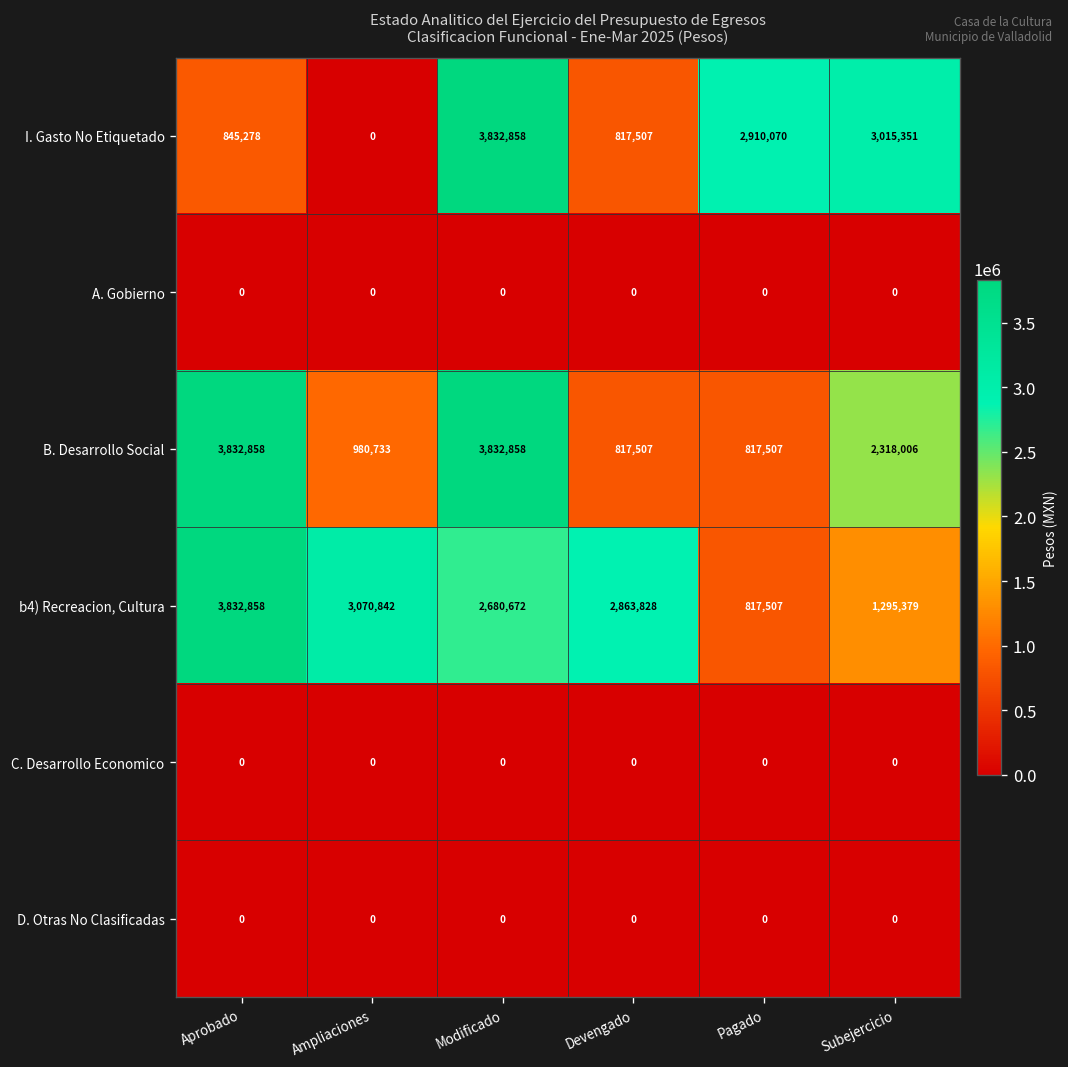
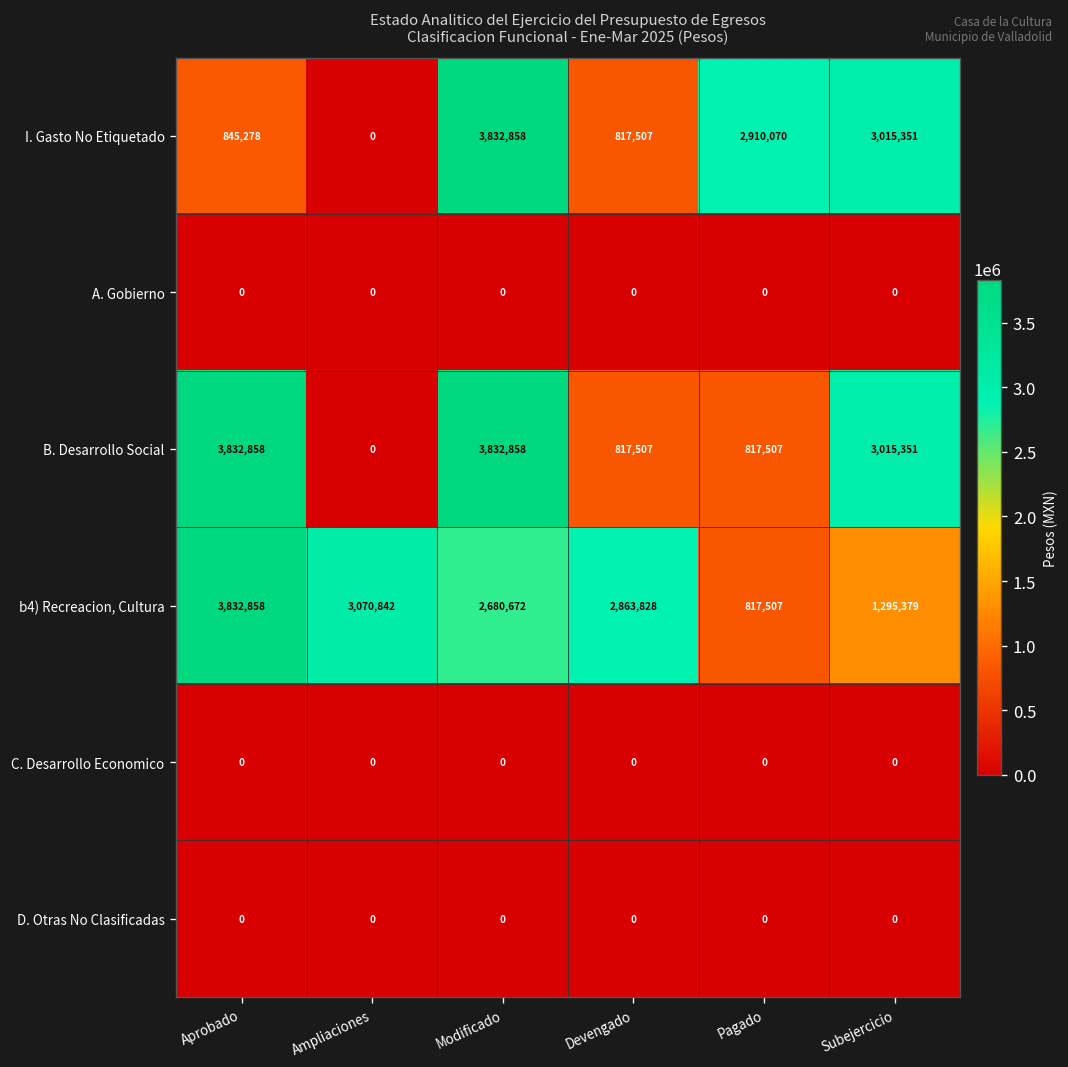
  {
    "I. Gasto No Etiquetado": {
      "Aprobado": "845,278",
      "Ampliaciones": "0",
      "Modificado": "3,832,858",
      "Devengado": "817,507",
      "Pagado": "2,910,070",
      "Subejercicio": "3,015,351"
    },
    "A. Gobierno": {
      "Aprobado": "0",
      "Ampliaciones": "0",
      "Modificado": "0",
      "Devengado": "0",
      "Pagado": "0",
      "Subejercicio": "0"
    },
    "B. Desarrollo Social": {
      "Aprobado": "3,832,858",
-     "Ampliaciones": "980,733",
+     "Ampliaciones": "0",
      "Modificado": "3,832,858",
      "Devengado": "817,507",
      "Pagado": "817,507",
-     "Subejercicio": "2,318,006"
+     "Subejercicio": "3,015,351"
    },
    "b4) Recreacion, Cultura": {
      "Aprobado": "3,832,858",
      "Ampliaciones": "3,070,842",
      "Modificado": "2,680,672",
      "Devengado": "2,863,828",
      "Pagado": "817,507",
      "Subejercicio": "1,295,379"
    },
    "C. Desarrollo Economico": {
      "Aprobado": "0",
      "Ampliaciones": "0",
      "Modificado": "0",
      "Devengado": "0",
      "Pagado": "0",
      "Subejercicio": "0"
    },
    "D. Otras No Clasificadas": {
      "Aprobado": "0",
      "Ampliaciones": "0",
      "Modificado": "0",
      "Devengado": "0",
      "Pagado": "0",
      "Subejercicio": "0"
    }
  }
